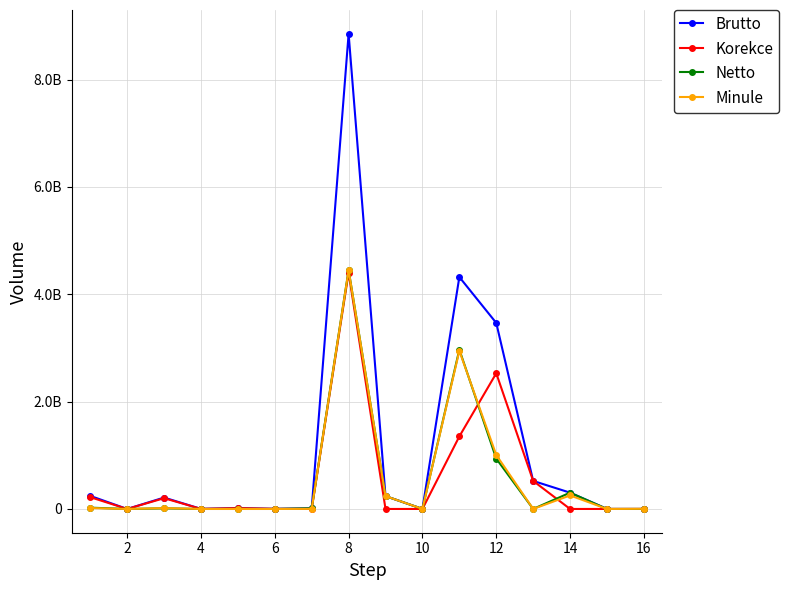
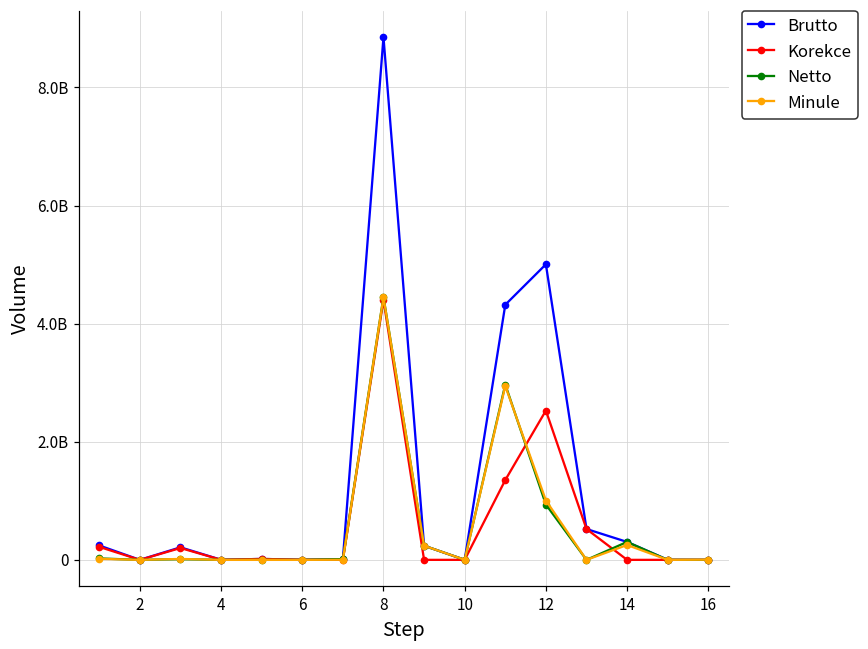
  {
    "Brutto": {
      "8": 8900000000,
-     "12": 3500000000
+     "12": 5000000000
    },
    "Korekce": {
      "12": 2500000000,
      "14": 0
    },
    "Netto": {
      "12": 900000000
    },
    "Minule": {
      "12": 1000000000,
      "14": 300000000
    }
  }
